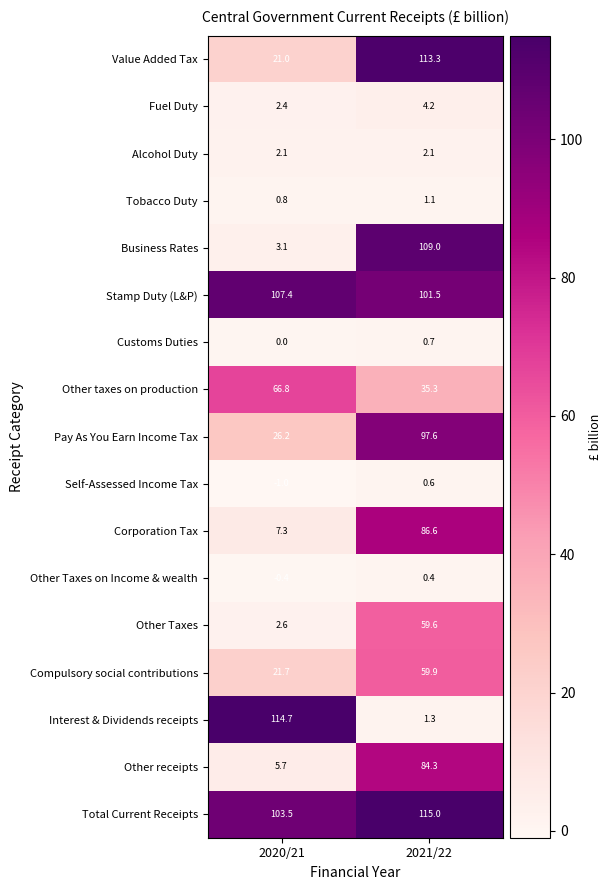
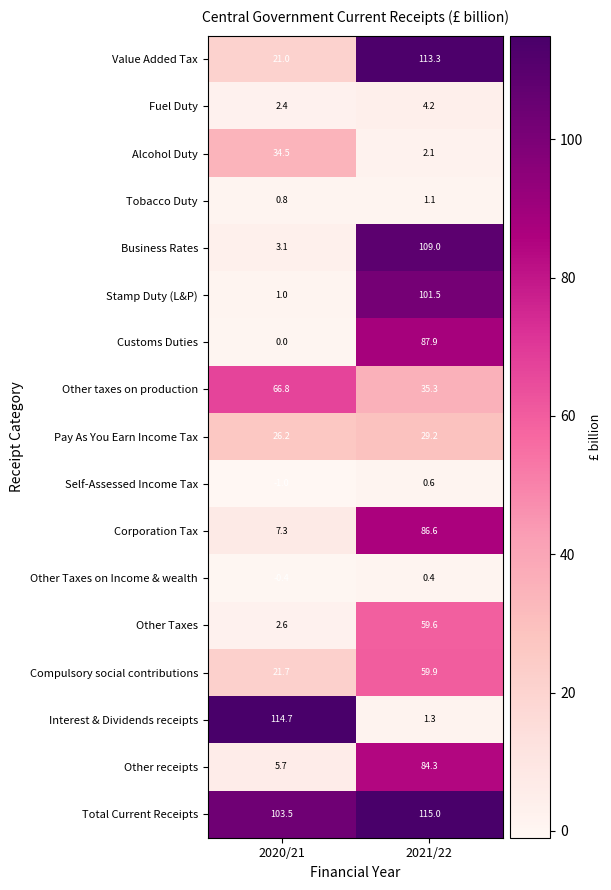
  {
    "Value Added Tax": {
      "2020/21": 21.0,
      "2021/22": 113.3
    },
    "Fuel Duty": {
      "2020/21": 2.4,
      "2021/22": 4.2
    },
    "Alcohol Duty": {
-     "2020/21": 2.1,
+     "2020/21": 34.5,
      "2021/22": 2.1
    },
    "Tobacco Duty": {
      "2020/21": 0.8,
      "2021/22": 1.1
    },
    "Business Rates": {
      "2020/21": 3.1,
      "2021/22": 109.0
    },
    "Stamp Duty (L&P)": {
-     "2020/21": 107.4,
+     "2020/21": 1.0,
      "2021/22": 101.5
    },
    "Customs Duties": {
      "2020/21": 0.0,
-     "2021/22": 0.7
+     "2021/22": 87.9
    },
    "Other taxes on production": {
      "2020/21": 66.8,
      "2021/22": 35.3
    },
    "Pay As You Earn Income Tax": {
      "2020/21": 26.2,
-     "2021/22": 97.6
+     "2021/22": 29.2
    },
    "Self-Assessed Income Tax": {
      "2021/22": 0.6
    },
    "Corporation Tax": {
      "2020/21": 7.3,
      "2021/22": 86.6
    },
    "Other Taxes on Income & wealth": {
      "2021/22": 0.4
    },
    "Other Taxes": {
      "2020/21": 2.6,
      "2021/22": 59.6
    },
    "Compulsory social contributions": {
      "2020/21": 21.7,
      "2021/22": 59.9
    },
    "Interest & Dividends receipts": {
      "2020/21": 114.7,
      "2021/22": 1.3
    },
    "Other receipts": {
      "2020/21": 5.7,
      "2021/22": 84.3
    },
    "Total Current Receipts": {
      "2020/21": 103.5,
      "2021/22": 115.0
    }
  }
